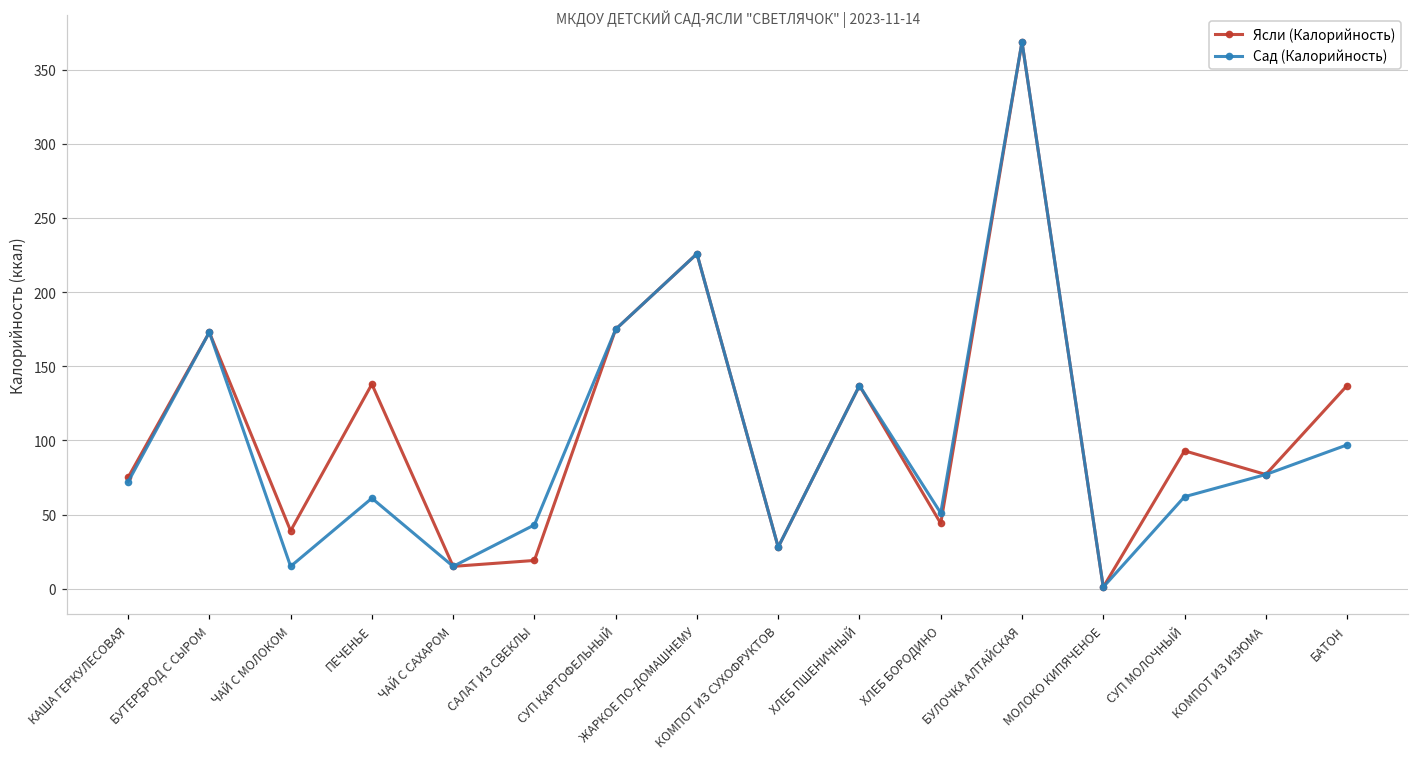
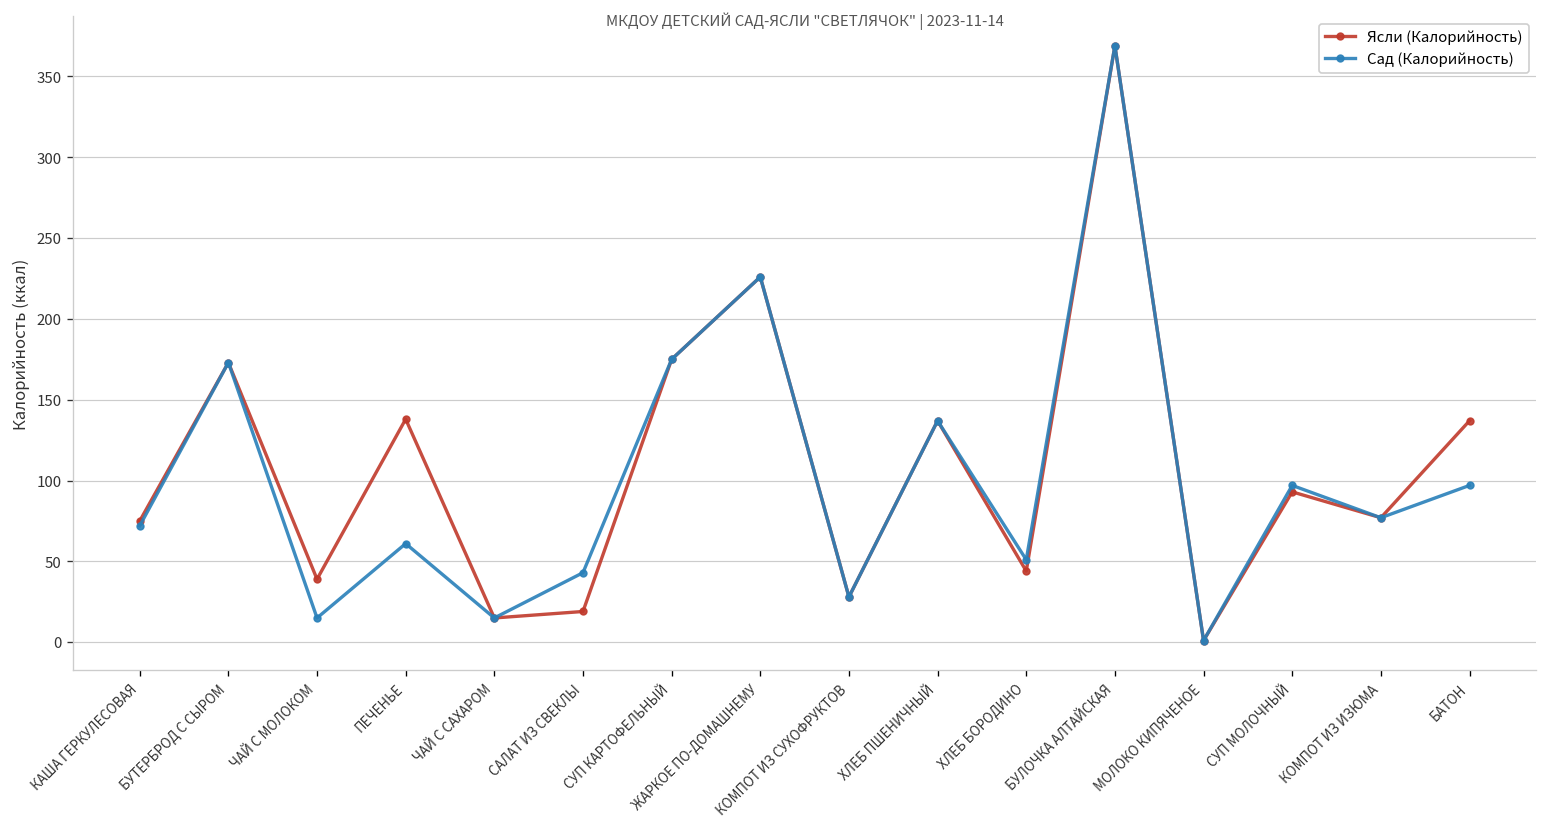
  {
    "Ясли (Калорийность)": {
      "КАША ГЕРКУЛЕСОВАЯ": 75,
      "ЧАЙ С МОЛОКОМ": 39,
      "ПЕЧЕНЬЕ": 138,
      "САЛАТ ИЗ СВЕКЛЫ": 19,
      "ХЛЕБ БОРОДИНО": 44,
      "СУП МОЛОЧНЫЙ": 93,
      "БАТОН": 137
    },
    "Сад (Калорийность)": {
      "КАША ГЕРКУЛЕСОВАЯ": 72,
      "ЧАЙ С МОЛОКОМ": 15,
      "ПЕЧЕНЬЕ": 61,
      "САЛАТ ИЗ СВЕКЛЫ": 43,
      "ХЛЕБ БОРОДИНО": 51,
-     "СУП МОЛОЧНЫЙ": 62,
+     "СУП МОЛОЧНЫЙ": 97,
      "БАТОН": 97
    }
  }
